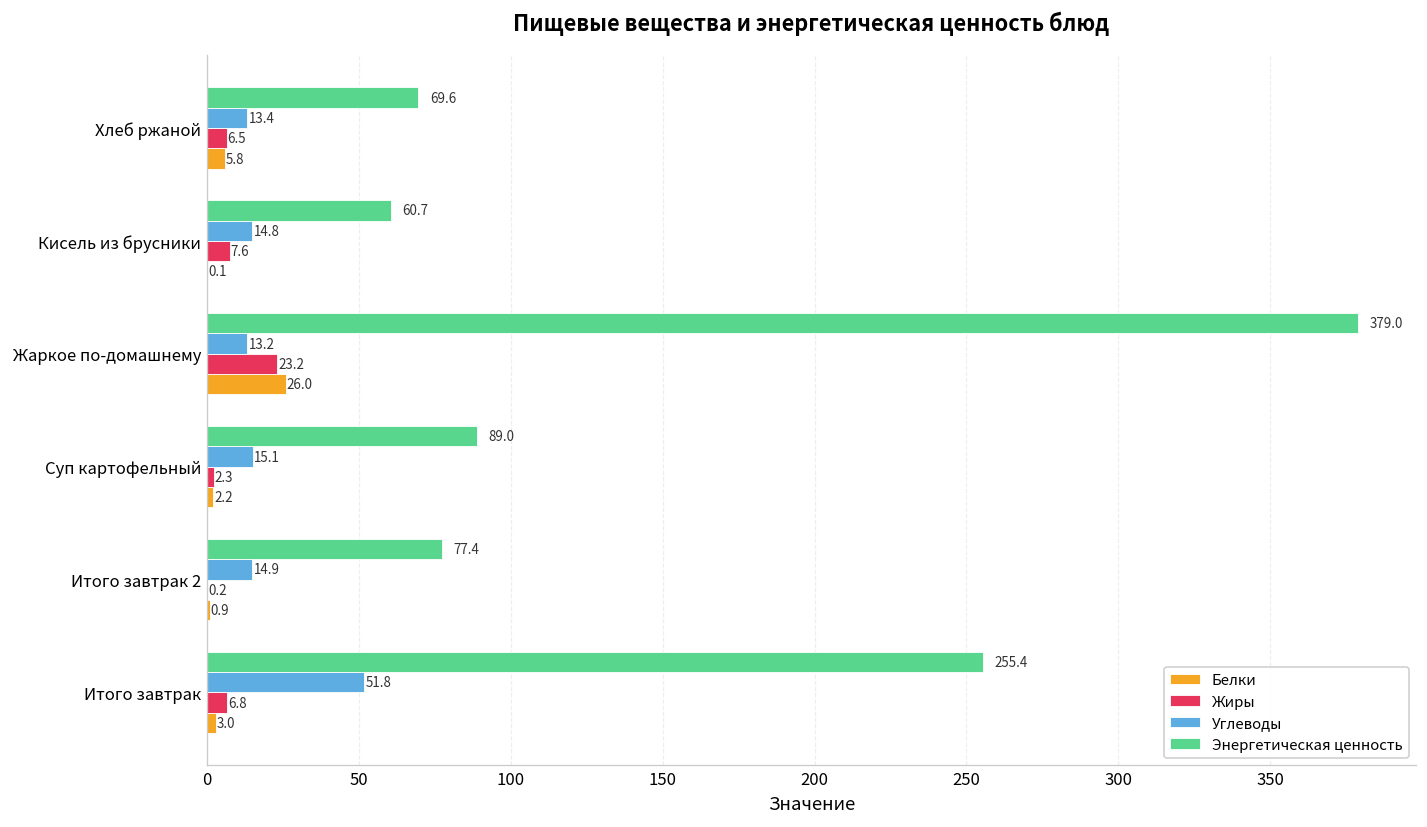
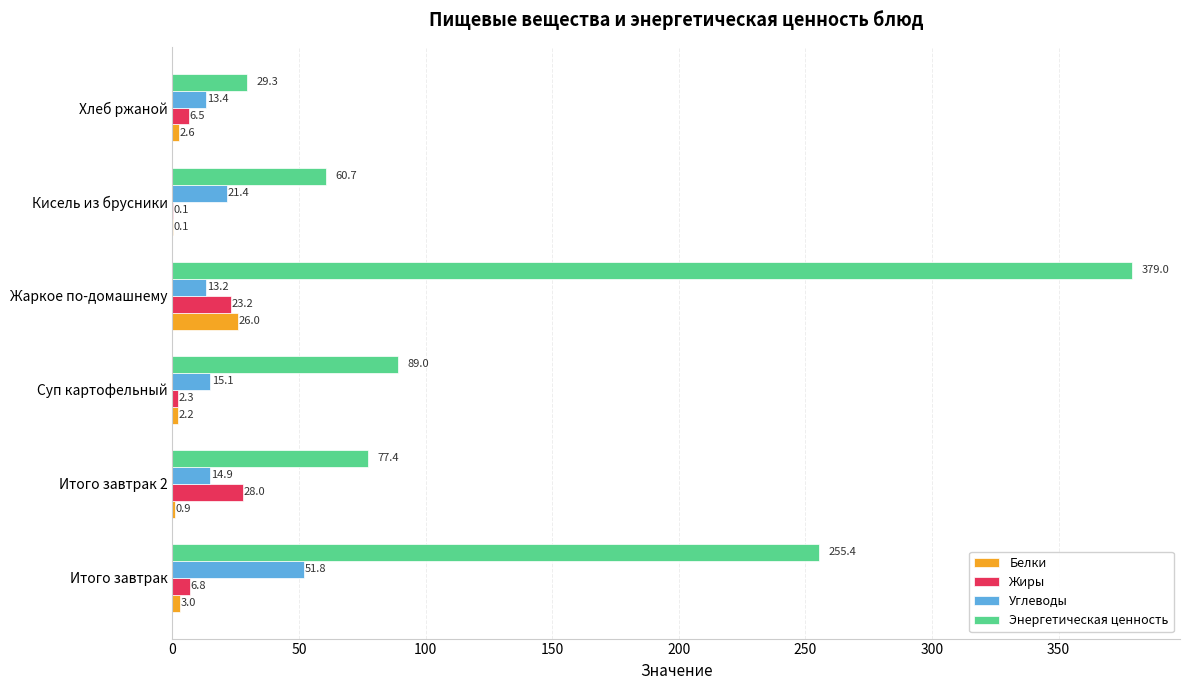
  {
    "Белки": {
-     "Хлеб ржаной": 5.8,
+     "Хлеб ржаной": 2.6,
      "Кисель из брусники": 0.1,
      "Жаркое по-домашнему": 26.0,
      "Суп картофельный": 2.2,
      "Итого завтрак 2": 0.9,
      "Итого завтрак": 3.0
    },
    "Жиры": {
      "Хлеб ржаной": 6.5,
-     "Кисель из брусники": 7.6,
+     "Кисель из брусники": 0.1,
      "Жаркое по-домашнему": 23.2,
      "Суп картофельный": 2.3,
-     "Итого завтрак 2": 0.2,
+     "Итого завтрак 2": 28.0,
      "Итого завтрак": 6.8
    },
    "Углеводы": {
      "Хлеб ржаной": 13.4,
-     "Кисель из брусники": 14.8,
+     "Кисель из брусники": 21.4,
      "Жаркое по-домашнему": 13.2,
      "Суп картофельный": 15.1,
      "Итого завтрак 2": 14.9,
      "Итого завтрак": 51.8
    },
    "Энергетическая ценность": {
-     "Хлеб ржаной": 69.6,
+     "Хлеб ржаной": 29.3,
      "Кисель из брусники": 60.7,
      "Жаркое по-домашнему": 379.0,
      "Суп картофельный": 89.0,
      "Итого завтрак 2": 77.4,
      "Итого завтрак": 255.4
    }
  }
